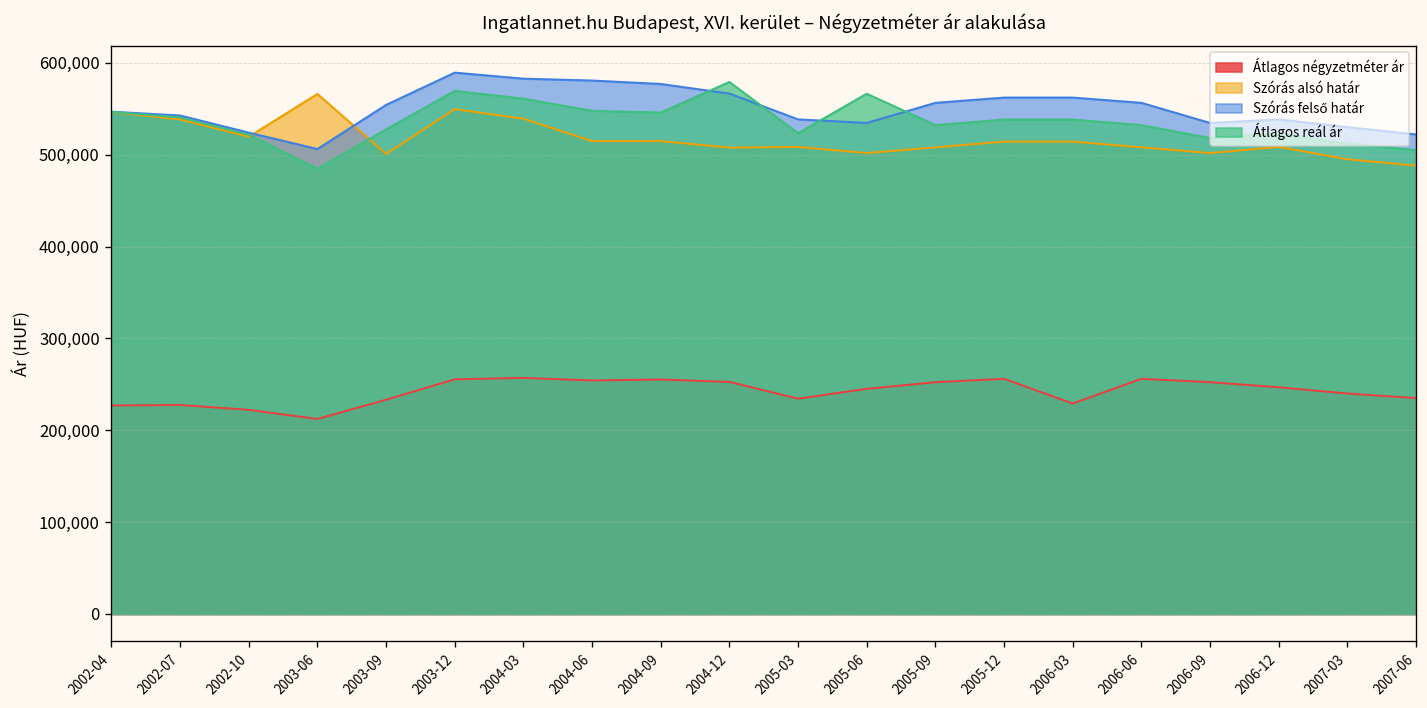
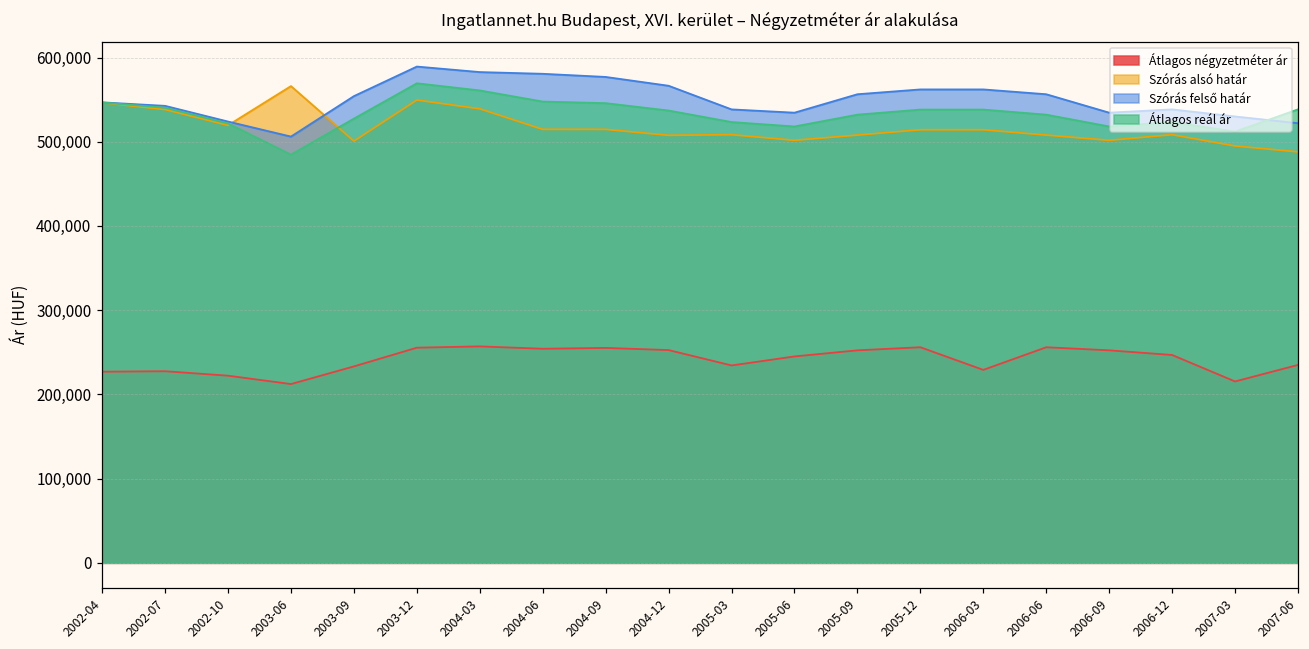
  {
    "Átlagos négyzetméter ár": {
      "2002-04": "230,000",
      "2002-07": "230,000",
      "2002-10": "220,000",
      "2003-06": "210,000",
      "2003-09": "230,000",
      "2003-12": "260,000",
      "2004-03": "260,000",
      "2004-06": "250,000",
      "2004-09": "260,000",
      "2004-12": "250,000",
      "2005-03": "230,000",
      "2005-06": "250,000",
      "2005-09": "250,000",
      "2005-12": "260,000",
      "2006-03": "230,000",
      "2006-06": "260,000",
      "2006-09": "250,000",
      "2006-12": "250,000",
-     "2007-03": "240,000",
+     "2007-03": "220,000",
      "2007-06": "240,000"
    },
    "Szórás alsó határ": {
      "2003-06": "570,000",
      "2003-09": "500,000",
      "2003-12": "550,000",
      "2004-03": "540,000",
      "2004-06": "510,000",
      "2004-09": "510,000",
      "2004-12": "510,000",
      "2005-03": "510,000",
      "2005-06": "500,000",
      "2005-09": "510,000",
      "2005-12": "510,000",
      "2006-03": "510,000",
      "2006-06": "510,000",
      "2006-09": "500,000",
      "2006-12": "510,000",
      "2007-03": "500,000",
      "2007-06": "490,000"
    },
    "Szórás felső határ": {
      "2003-06": "510,000",
      "2003-09": "550,000",
      "2003-12": "590,000",
      "2004-03": "580,000",
      "2004-06": "580,000",
      "2004-09": "580,000",
      "2004-12": "570,000",
      "2005-03": "540,000",
      "2005-06": "530,000",
      "2005-09": "560,000",
      "2005-12": "560,000",
      "2006-03": "560,000",
      "2006-06": "560,000",
      "2007-06": "520,000"
    },
    "Átlagos reál ár": {
      "2003-06": "480,000",
      "2003-09": "530,000",
      "2003-12": "570,000",
      "2004-03": "560,000",
      "2004-06": "550,000",
      "2004-09": "550,000",
-     "2004-12": "580,000",
+     "2004-12": "540,000",
      "2005-03": "520,000",
-     "2005-06": "570,000",
+     "2005-06": "520,000",
      "2005-09": "530,000",
      "2005-12": "540,000",
      "2006-03": "540,000",
      "2006-06": "530,000",
      "2006-09": "520,000",
      "2007-03": "510,000",
-     "2007-06": "510,000"
+     "2007-06": "540,000"
    }
  }
